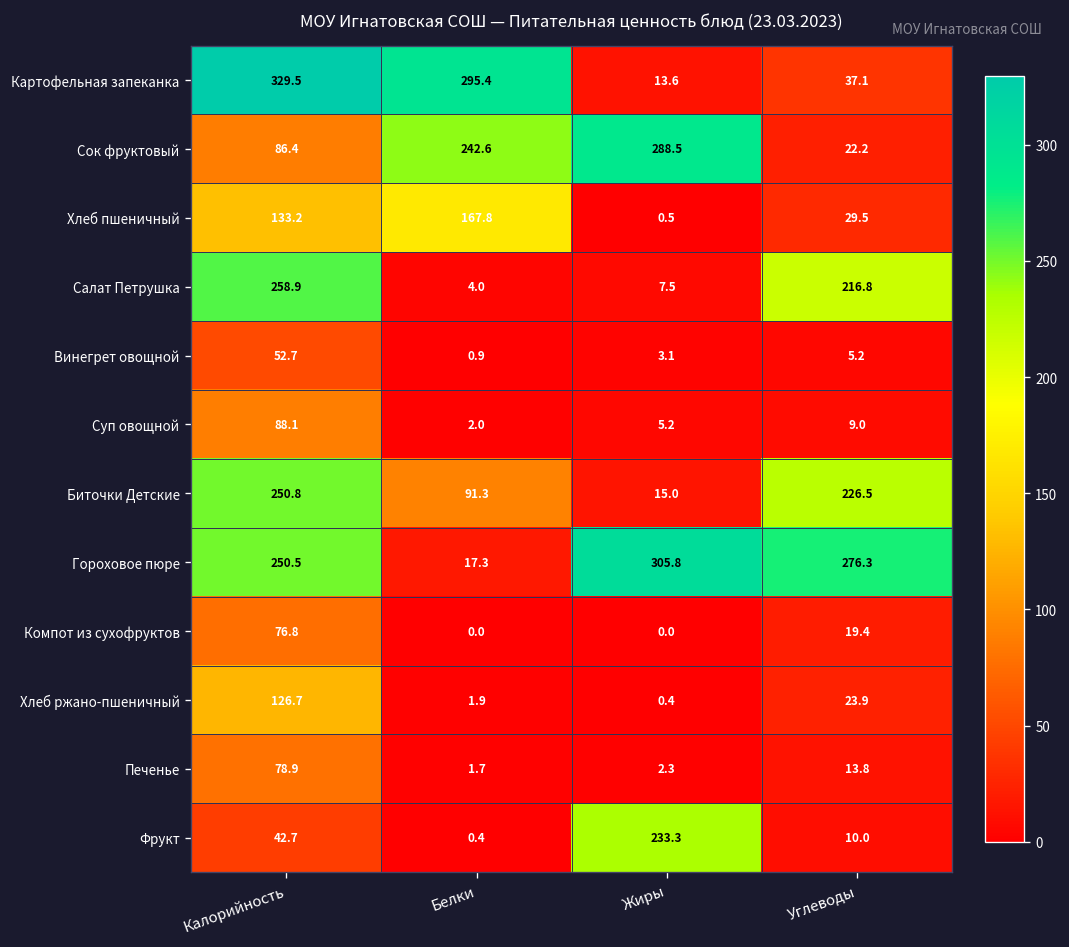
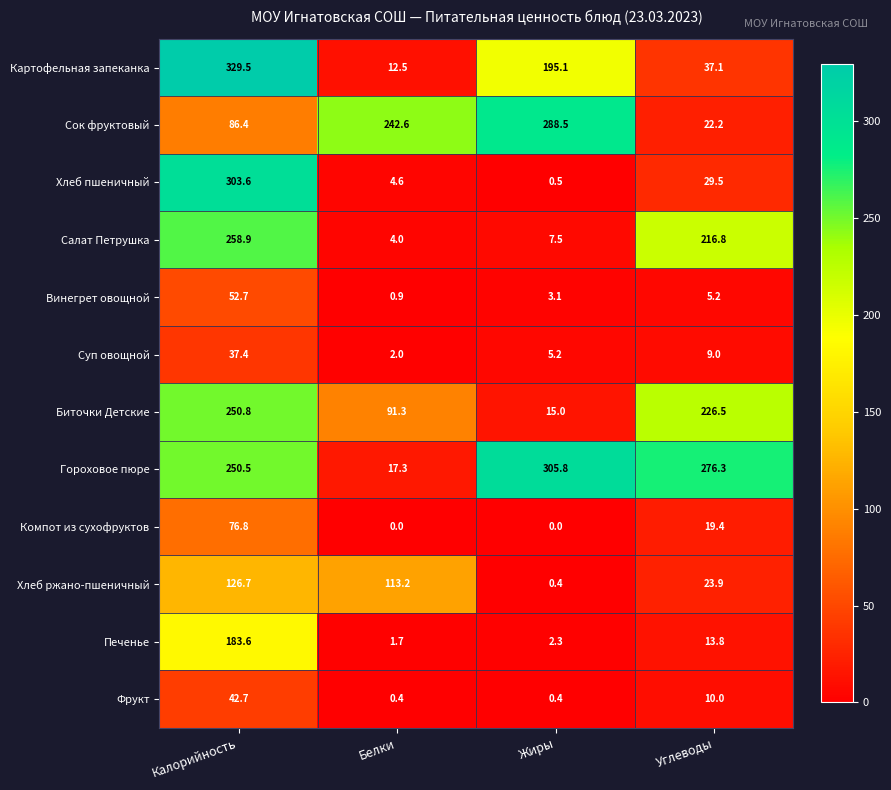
  {
    "Картофельная запеканка": {
      "Калорийность": 329.5,
-     "Белки": 295.4,
-     "Жиры": 13.6,
+     "Белки": 12.5,
+     "Жиры": 195.1,
      "Углеводы": 37.1
    },
    "Сок фруктовый": {
      "Калорийность": 86.4,
      "Белки": 242.6,
      "Жиры": 288.5,
      "Углеводы": 22.2
    },
    "Хлеб пшеничный": {
-     "Калорийность": 133.2,
-     "Белки": 167.8,
+     "Калорийность": 303.6,
+     "Белки": 4.6,
      "Жиры": 0.5,
      "Углеводы": 29.5
    },
    "Салат Петрушка": {
      "Калорийность": 258.9,
      "Белки": 4.0,
      "Жиры": 7.5,
      "Углеводы": 216.8
    },
    "Винегрет овощной": {
      "Калорийность": 52.7,
      "Белки": 0.9,
      "Жиры": 3.1,
      "Углеводы": 5.2
    },
    "Суп овощной": {
-     "Калорийность": 88.1,
+     "Калорийность": 37.4,
      "Белки": 2.0,
      "Жиры": 5.2,
      "Углеводы": 9.0
    },
    "Биточки Детские": {
      "Калорийность": 250.8,
      "Белки": 91.3,
      "Жиры": 15.0,
      "Углеводы": 226.5
    },
    "Гороховое пюре": {
      "Калорийность": 250.5,
      "Белки": 17.3,
      "Жиры": 305.8,
      "Углеводы": 276.3
    },
    "Компот из сухофруктов": {
      "Калорийность": 76.8,
      "Белки": 0.0,
      "Жиры": 0.0,
      "Углеводы": 19.4
    },
    "Хлеб ржано-пшеничный": {
      "Калорийность": 126.7,
-     "Белки": 1.9,
+     "Белки": 113.2,
      "Жиры": 0.4,
      "Углеводы": 23.9
    },
    "Печенье": {
-     "Калорийность": 78.9,
+     "Калорийность": 183.6,
      "Белки": 1.7,
      "Жиры": 2.3,
      "Углеводы": 13.8
    },
    "Фрукт": {
      "Калорийность": 42.7,
      "Белки": 0.4,
-     "Жиры": 233.3,
+     "Жиры": 0.4,
      "Углеводы": 10.0
    }
  }
